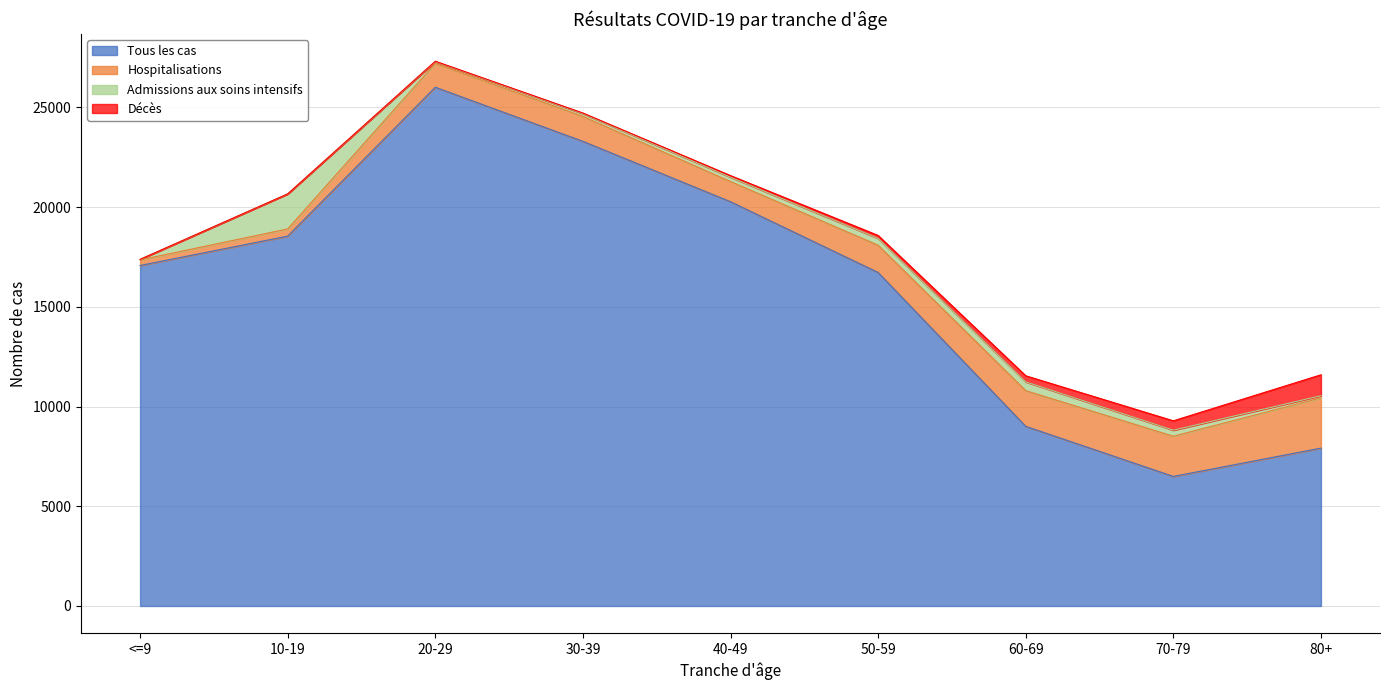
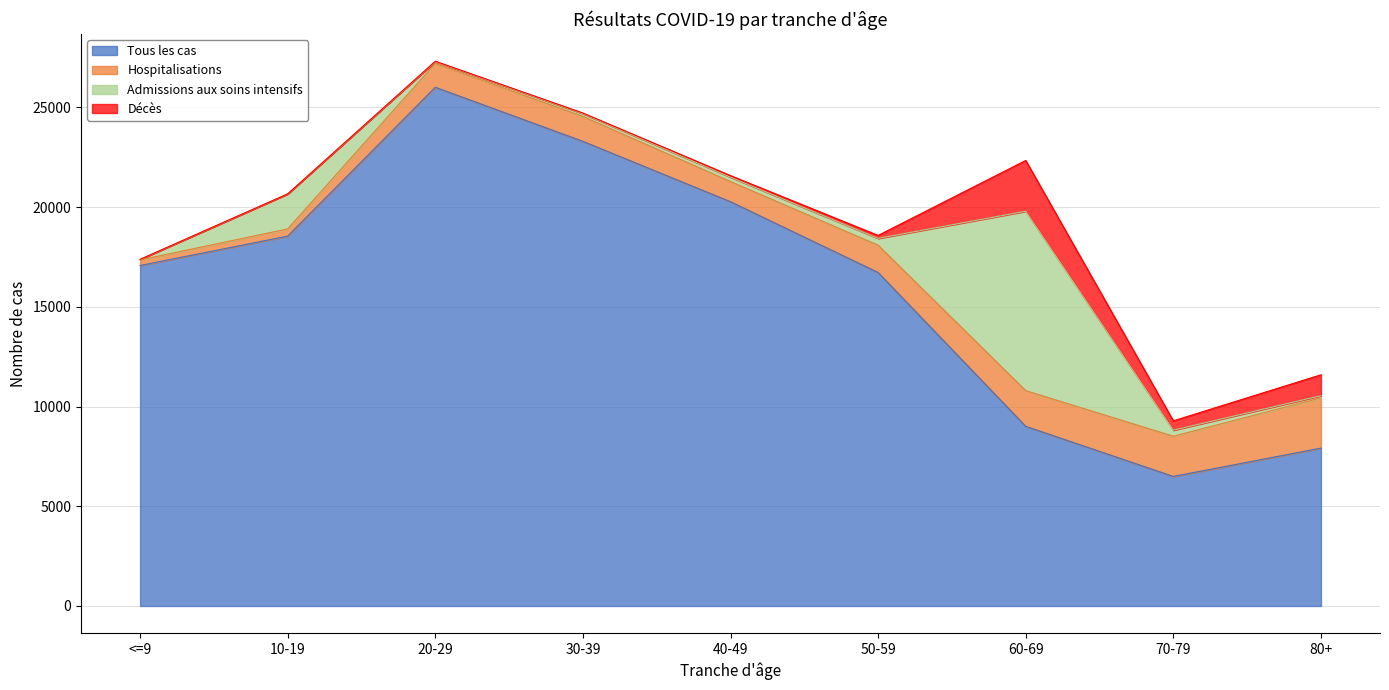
  {
    "Tous les cas": {
      "<=9": 17100,
      "10-19": 18500,
      "20-29": 26000,
      "30-39": 23300,
      "40-49": 20300,
      "50-59": 16700,
      "60-69": 9000,
      "70-79": 6500,
      "80+": 7900
    },
    "Hospitalisations": {
      "10-19": 400,
      "30-39": 1200,
      "40-49": 1000,
      "50-59": 1400,
      "60-69": 1800,
      "70-79": 2000
    },
    "Admissions aux soins intensifs": {
      "50-59": 300,
-     "60-69": 400,
+     "60-69": 9000,
      "70-79": 300
    },
    "Décès": {
      "50-59": 100,
-     "60-69": 300,
+     "60-69": 2500,
      "70-79": 500,
      "80+": 1000
    }
  }
